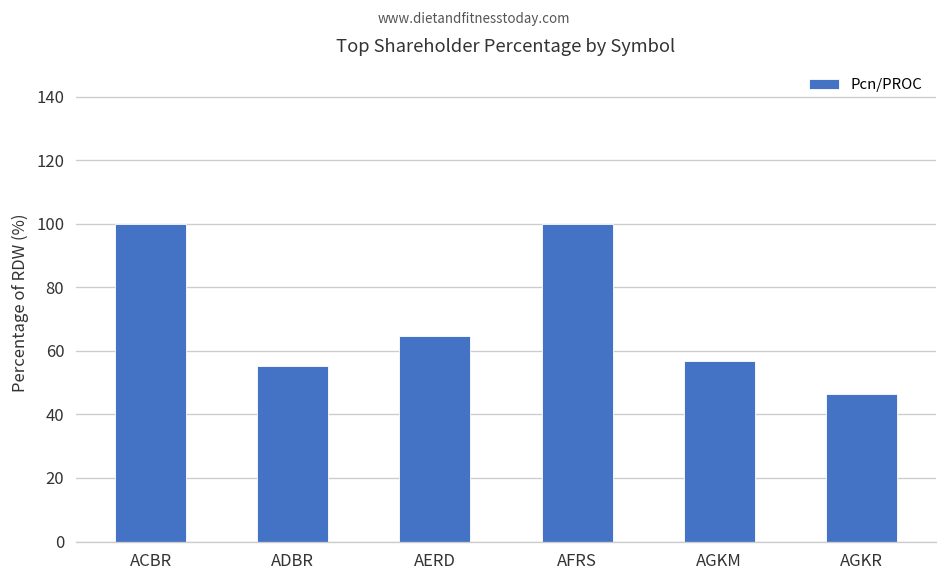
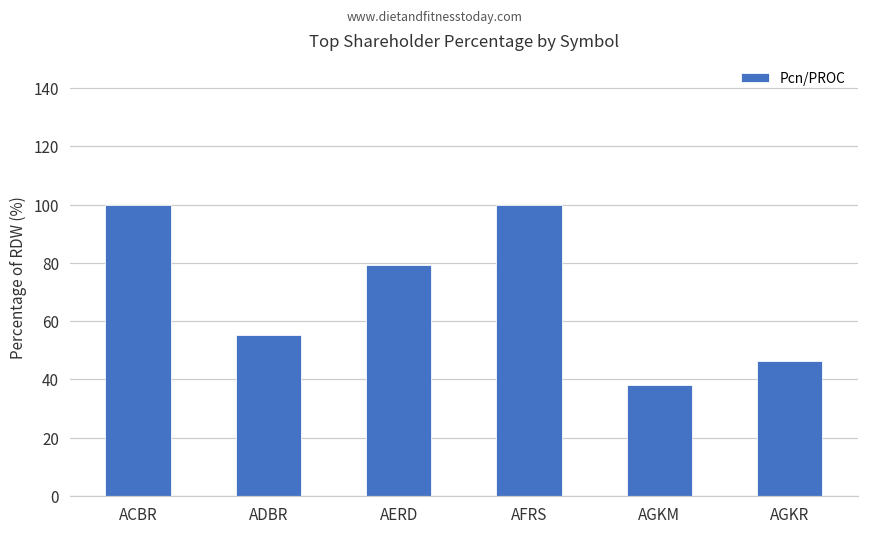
  {
    "ACBR": 100,
    "ADBR": 55,
-   "AERD": 65,
+   "AERD": 79,
    "AFRS": 100,
-   "AGKM": 57,
+   "AGKM": 38,
    "AGKR": 46
  }
